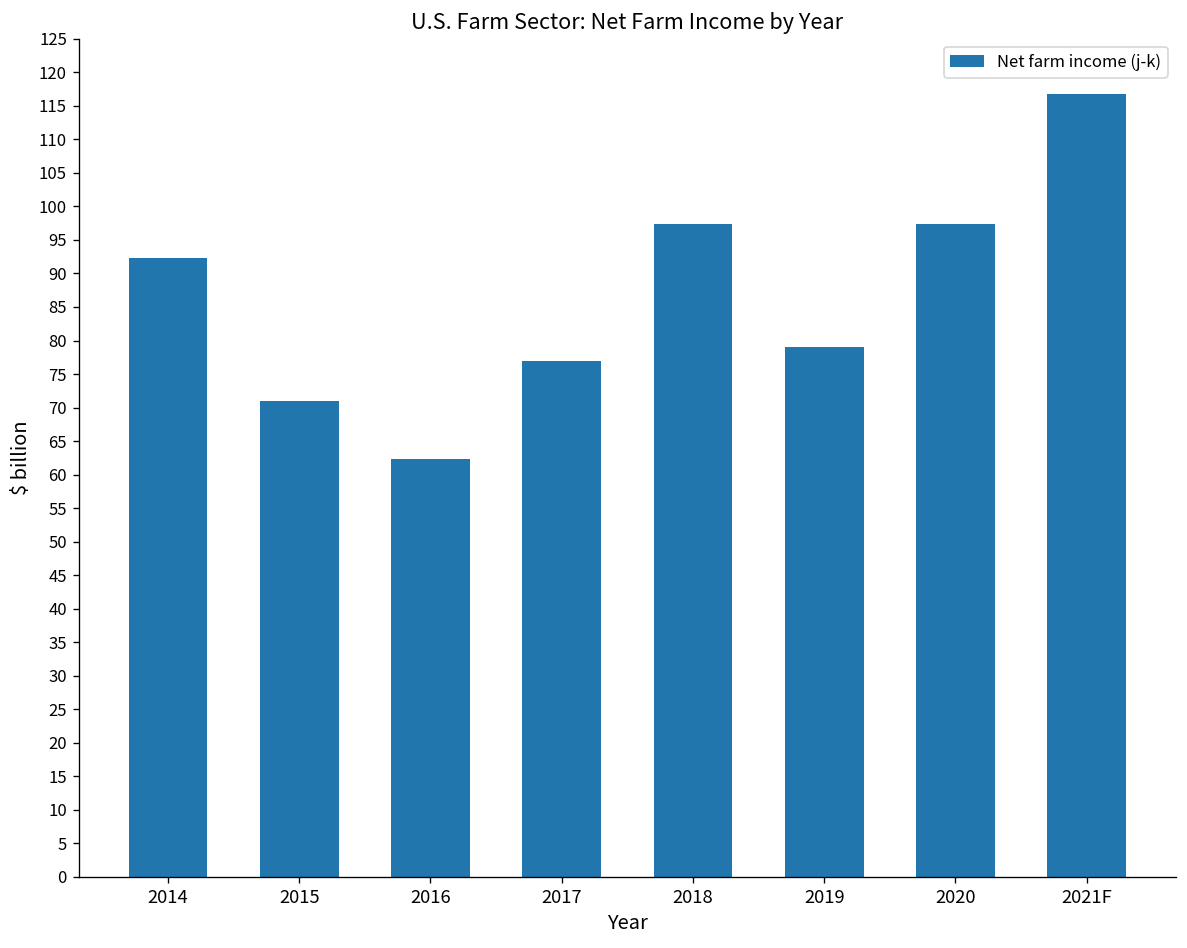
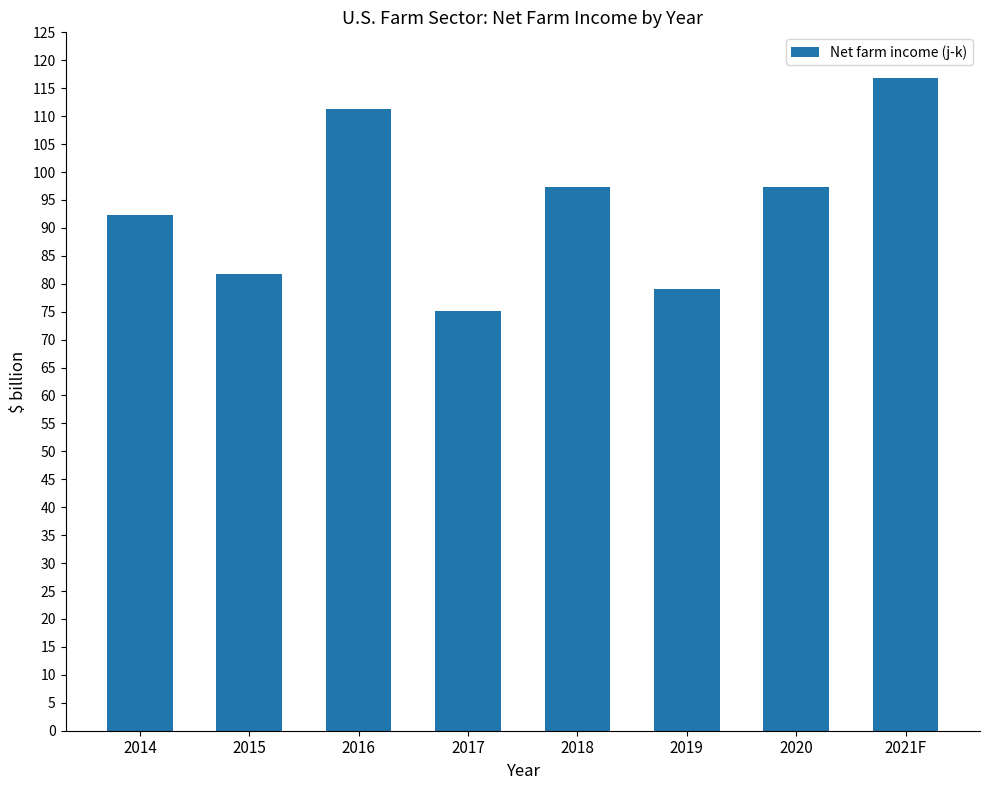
  {
    "2014": 92,
-   "2015": 71,
-   "2016": 62,
-   "2017": 77,
+   "2015": 82,
+   "2016": 111,
+   "2017": 75,
    "2018": 97,
    "2019": 79,
    "2020": 97,
    "2021F": 117
  }
